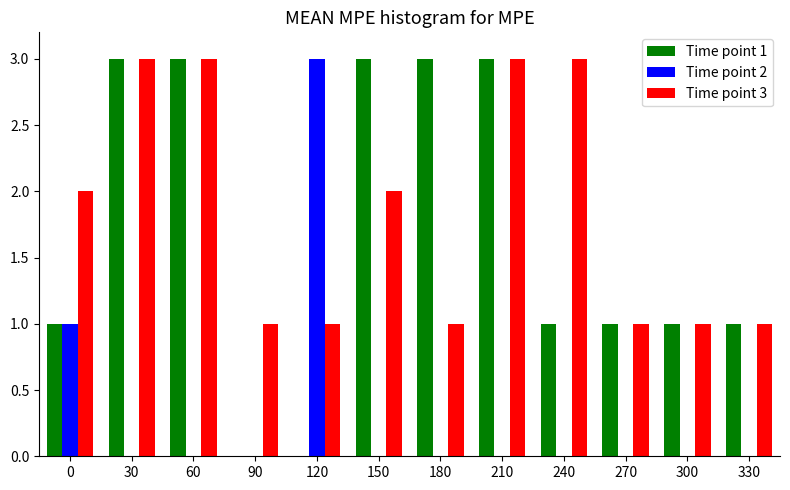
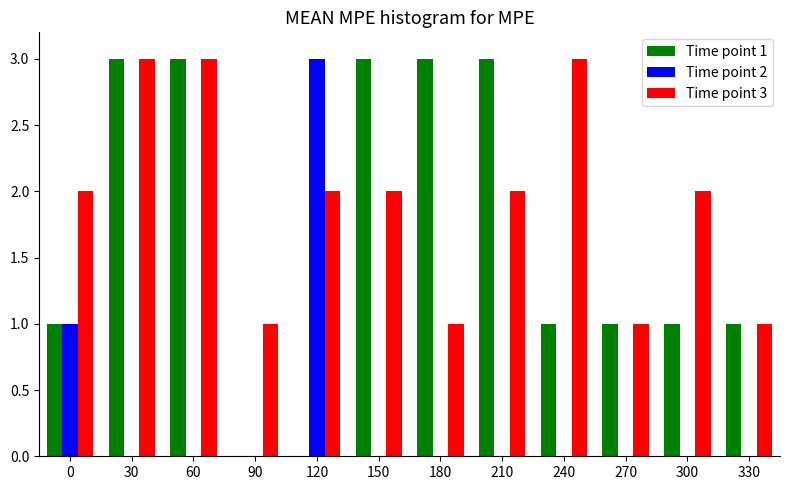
  {
    "Time point 1": {
      "0": 1,
      "30": 3,
      "60": 3,
      "90": 0,
      "120": 0,
      "150": 3,
      "180": 3,
      "210": 3,
      "240": 1,
      "270": 1,
      "300": 1,
      "330": 1
    },
    "Time point 2": {
      "0": 1,
      "30": 0,
      "60": 0,
      "90": 0,
      "120": 3,
      "150": 0,
      "180": 0,
      "210": 0,
      "240": 0,
      "270": 0,
      "300": 0,
      "330": 0
    },
    "Time point 3": {
      "0": 2,
      "30": 3,
      "60": 3,
      "90": 1,
-     "120": 1,
+     "120": 2,
      "150": 2,
      "180": 1,
-     "210": 3,
+     "210": 2,
      "240": 3,
      "270": 1,
-     "300": 1,
+     "300": 2,
      "330": 1
    }
  }
